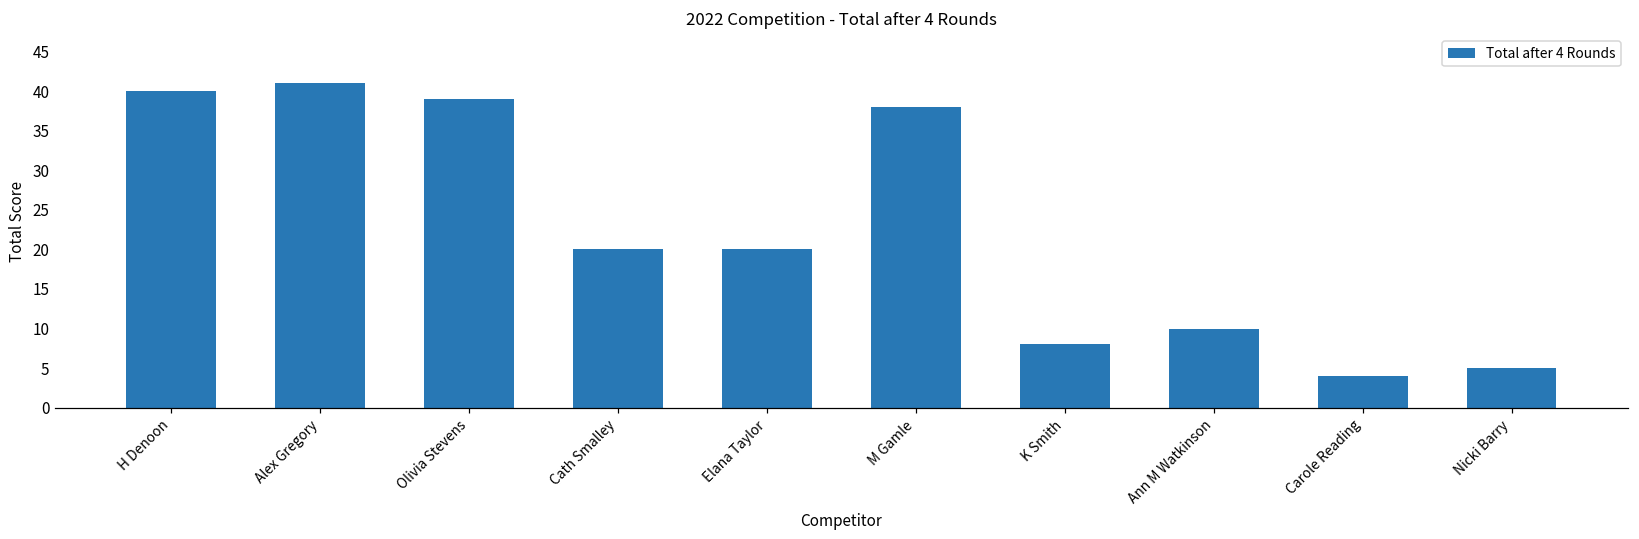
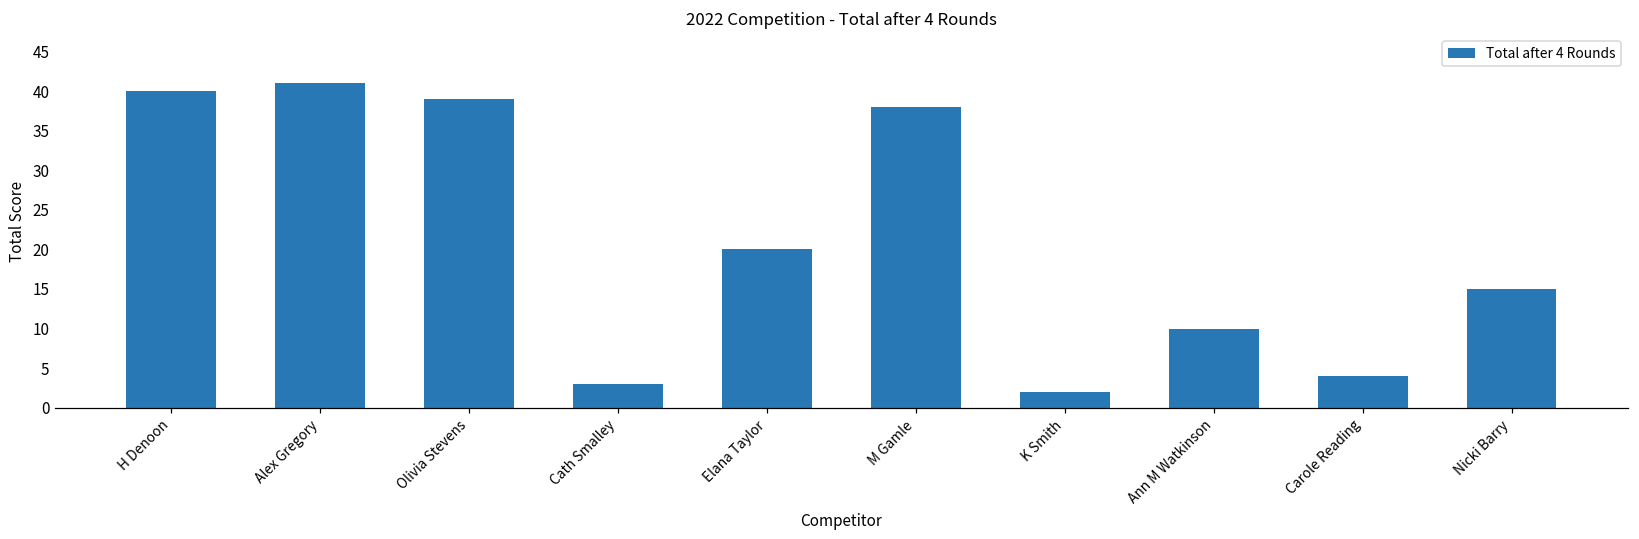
  {
    "H Denoon": 40,
    "Alex Gregory": 41,
    "Olivia Stevens": 39,
-   "Cath Smalley": 20,
+   "Cath Smalley": 3,
    "Elana Taylor": 20,
    "M Gamle": 38,
-   "K Smith": 8,
+   "K Smith": 2,
    "Ann M Watkinson": 10,
    "Carole Reading": 4,
-   "Nicki Barry": 5
+   "Nicki Barry": 15
  }
